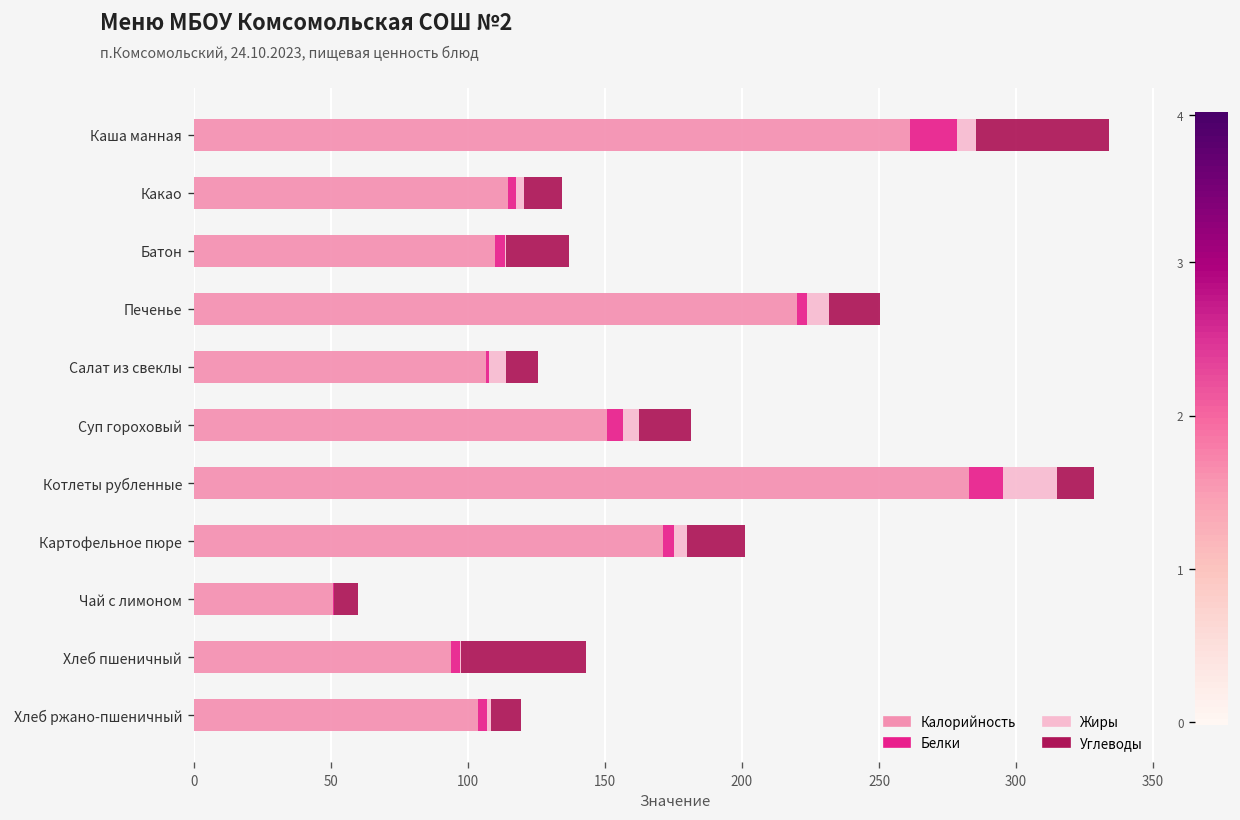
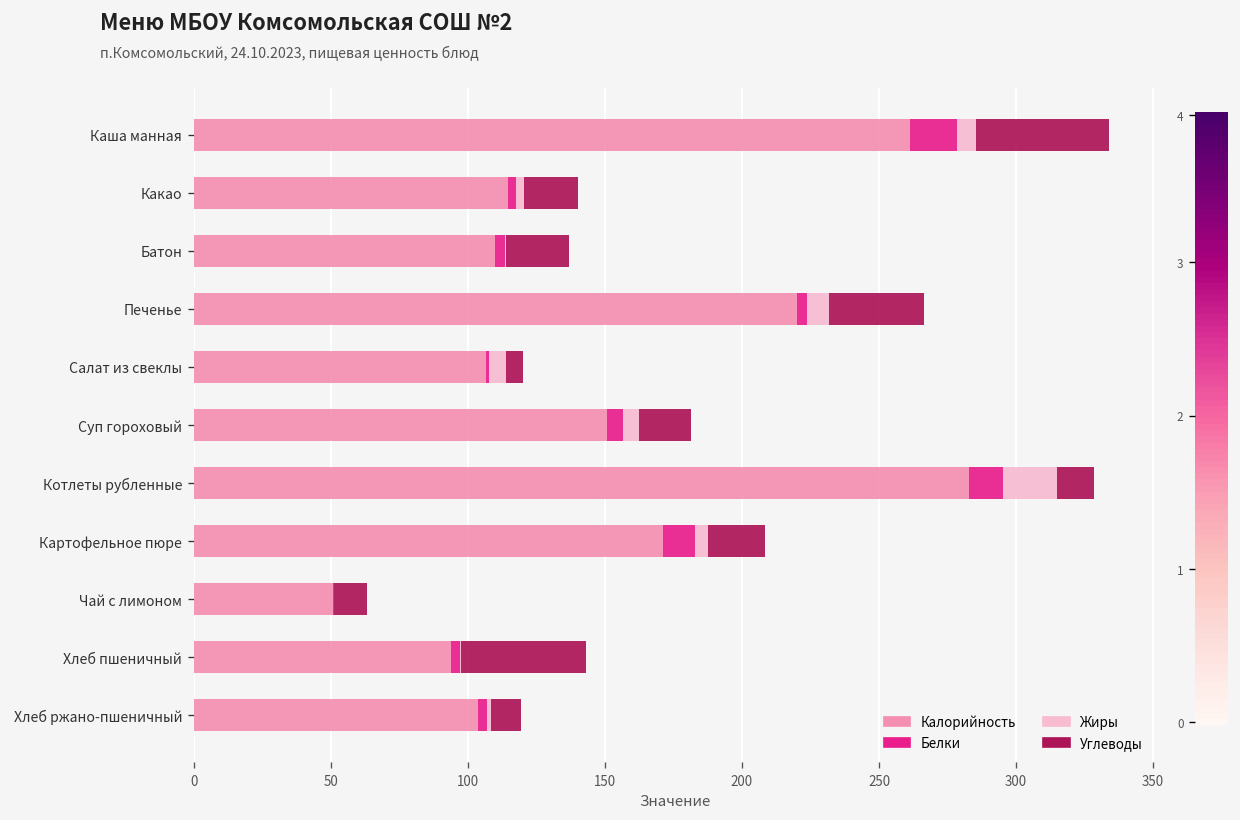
  {
    "Белки": {
      "Каша манная": 17,
      "Какао": 3,
      "Батон": 4,
      "Печенье": 4,
      "Салат из свеклы": 1,
      "Суп гороховый": 6,
      "Котлеты рубленные": 12,
-     "Картофельное пюре": 4,
+     "Картофельное пюре": 11,
      "Хлеб пшеничный": 3,
      "Хлеб ржано-пшеничный": 3
    },
    "Углеводы": {
      "Каша манная": 49,
-     "Какао": 14,
+     "Какао": 20,
      "Батон": 23,
-     "Печенье": 19,
-     "Салат из свеклы": 12,
+     "Печенье": 35,
+     "Салат из свеклы": 6,
      "Суп гороховый": 19,
      "Котлеты рубленные": 14,
      "Картофельное пюре": 21,
-     "Чай с лимоном": 9,
+     "Чай с лимоном": 12,
      "Хлеб пшеничный": 46,
      "Хлеб ржано-пшеничный": 11
    }
  }
